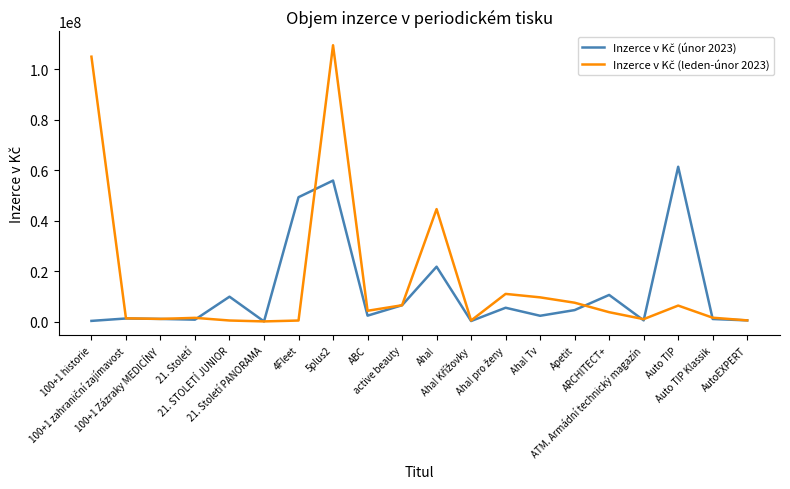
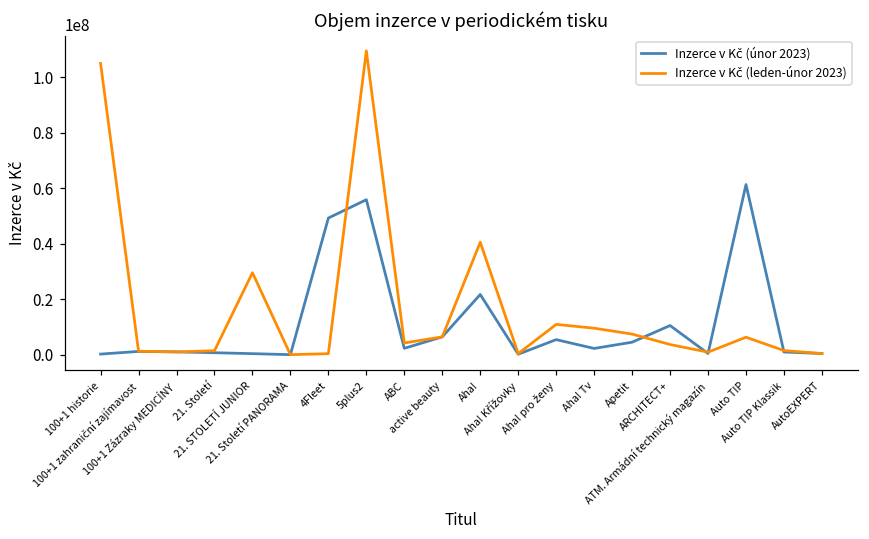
  {
    "Inzerce v Kč (únor 2023)": {
      "100+1 historie": 0,
-     "21. STOLETÍ JUNIOR": 10000000,
+     "21. STOLETÍ JUNIOR": 0,
      "4Fleet": 49000000,
      "5plus2": 56000000,
      "ABC": 2000000,
      "Aha!": 22000000,
      "Aha! pro ženy": 6000000,
      "Aha! Tv": 2000000,
      "Apetit": 5000000,
      "ARCHITECT+": 11000000,
      "Auto TIP": 61000000
    },
    "Inzerce v Kč (leden-únor 2023)": {
      "100+1 historie": 105000000,
-     "21. STOLETÍ JUNIOR": 0,
+     "21. STOLETÍ JUNIOR": 30000000,
      "4Fleet": 0,
      "5plus2": 109000000,
      "ABC": 4000000,
-     "Aha!": 45000000,
+     "Aha!": 41000000,
      "Aha! pro ženy": 11000000,
      "Aha! Tv": 10000000,
      "Apetit": 8000000,
      "ARCHITECT+": 4000000,
      "Auto TIP": 6000000
    }
  }
